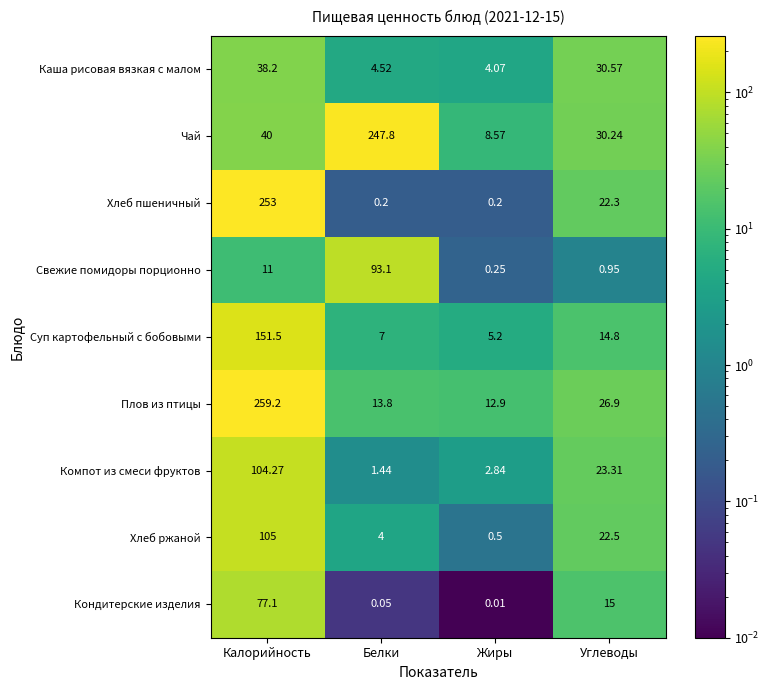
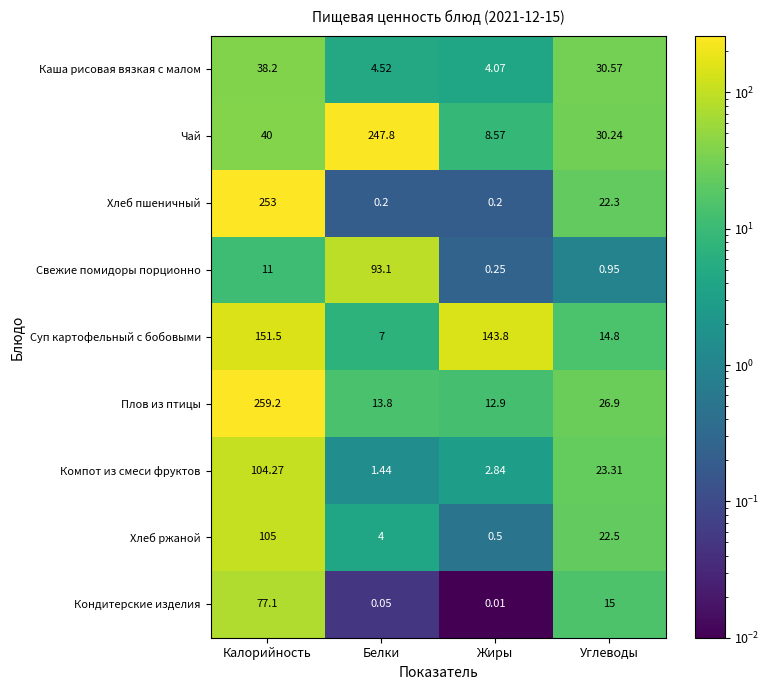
  {
    "Каша рисовая вязкая с малом": {
      "Калорийность": 38.2,
      "Белки": 4.52,
      "Жиры": 4.07,
      "Углеводы": 30.57
    },
    "Чай": {
      "Калорийность": 40,
      "Белки": 247.8,
      "Жиры": 8.57,
      "Углеводы": 30.24
    },
    "Хлеб пшеничный": {
      "Калорийность": 253,
      "Белки": 0.2,
      "Жиры": 0.2,
      "Углеводы": 22.3
    },
    "Свежие помидоры порционно": {
      "Калорийность": 11,
      "Белки": 93.1,
      "Жиры": 0.25,
      "Углеводы": 0.95
    },
    "Суп картофельный с бобовыми": {
      "Калорийность": 151.5,
      "Белки": 7,
-     "Жиры": 5.2,
+     "Жиры": 143.8,
      "Углеводы": 14.8
    },
    "Плов из птицы": {
      "Калорийность": 259.2,
      "Белки": 13.8,
      "Жиры": 12.9,
      "Углеводы": 26.9
    },
    "Компот из смеси фруктов": {
      "Калорийность": 104.27,
      "Белки": 1.44,
      "Жиры": 2.84,
      "Углеводы": 23.31
    },
    "Хлеб ржаной": {
      "Калорийность": 105,
      "Белки": 4,
      "Жиры": 0.5,
      "Углеводы": 22.5
    },
    "Кондитерские изделия": {
      "Калорийность": 77.1,
      "Белки": 0.05,
      "Жиры": 0.01,
      "Углеводы": 15
    }
  }
